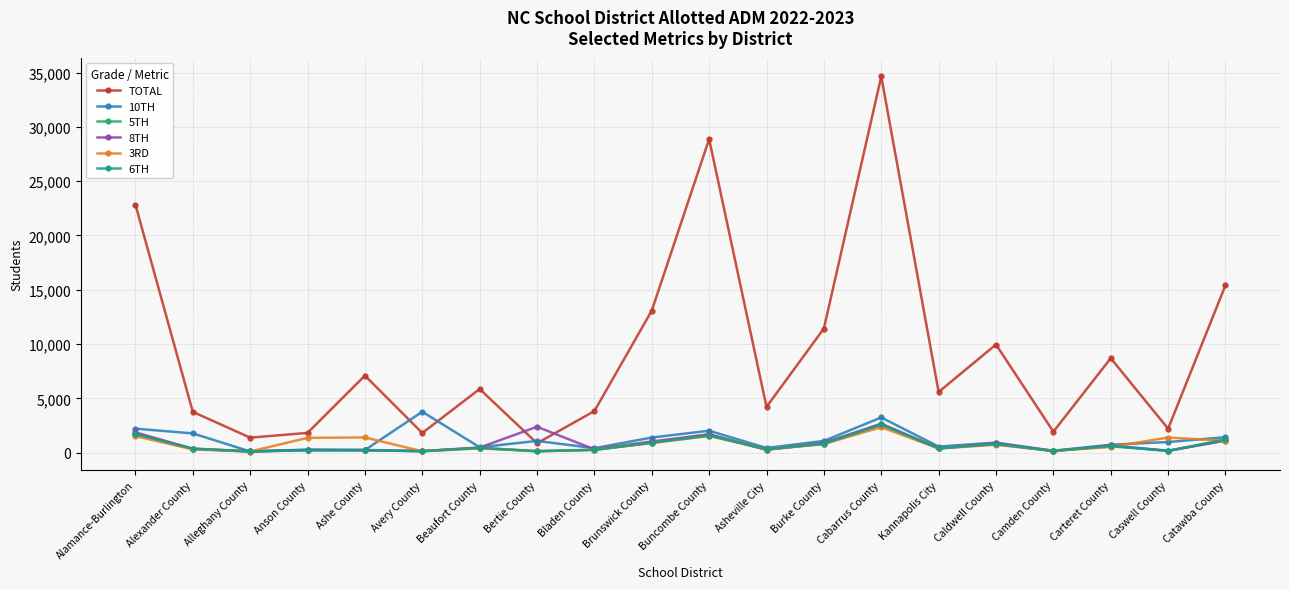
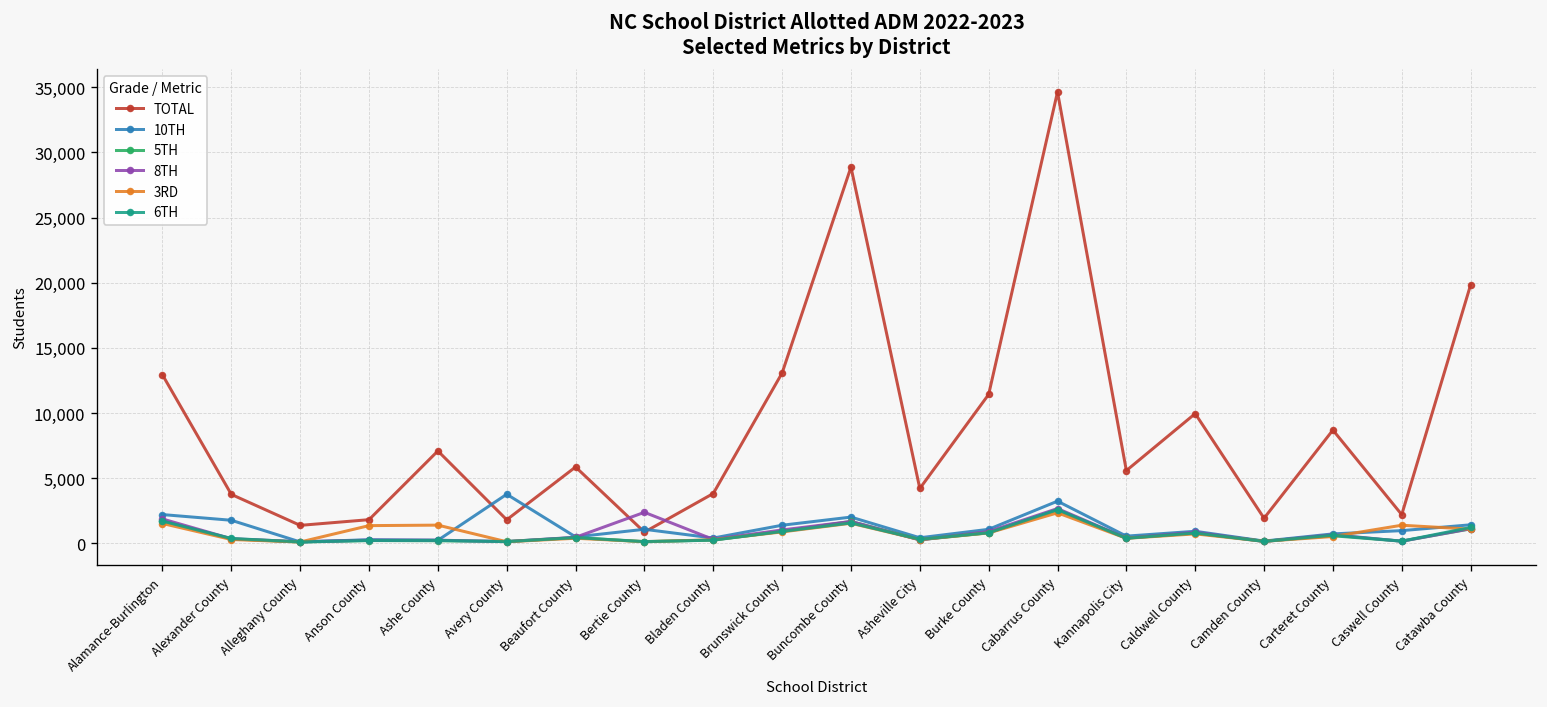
  {
    "TOTAL": {
-     "Alamance-Burlington": "22,800",
+     "Alamance-Burlington": "12,900",
      "Alexander County": "3,800",
      "Alleghany County": "1,400",
      "Anson County": "1,800",
      "Ashe County": "7,100",
      "Avery County": "1,800",
      "Beaufort County": "5,900",
      "Bladen County": "3,800",
      "Brunswick County": "13,100",
      "Buncombe County": "28,900",
      "Asheville City": "4,200",
      "Burke County": "11,400",
      "Cabarrus County": "34,600",
      "Kannapolis City": "5,600",
      "Caldwell County": "10,000",
      "Camden County": "1,900",
      "Carteret County": "8,700",
      "Caswell County": "2,200",
-     "Catawba County": "15,400"
+     "Catawba County": "19,800"
    },
    "10TH": {
      "Alamance-Burlington": "2,200",
      "Alexander County": "1,800",
      "Avery County": "3,800",
      "Brunswick County": "1,400",
      "Buncombe County": "2,000",
      "Cabarrus County": "3,200",
      "Caswell County": "1,000"
    },
    "8TH": {
      "Bertie County": "2,400"
    },
    "3RD": {
      "Anson County": "1,400",
      "Ashe County": "1,400",
      "Caswell County": "1,400"
    }
  }
